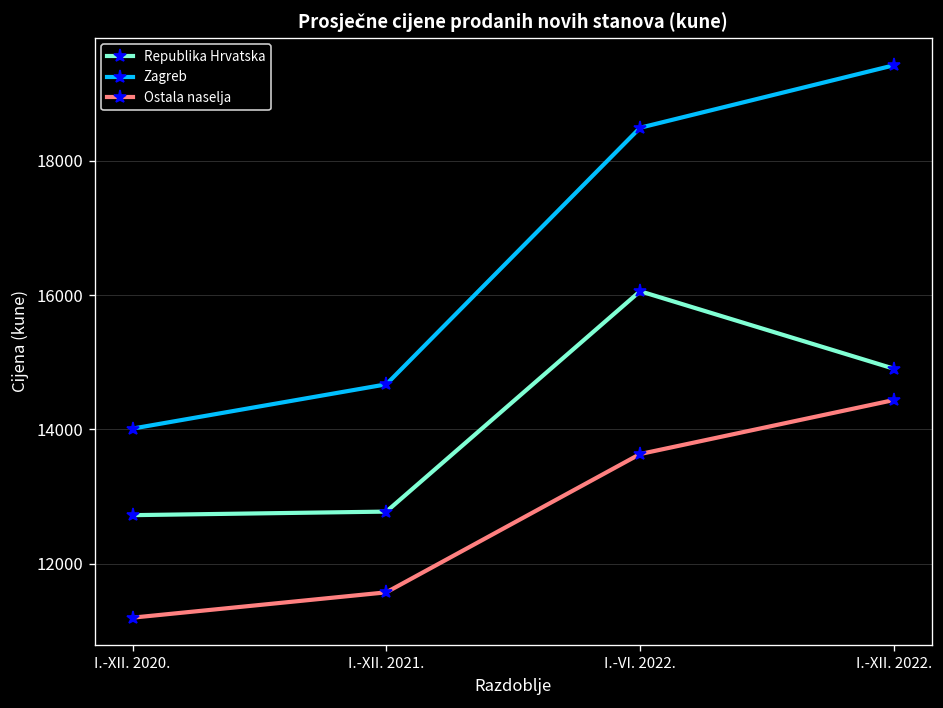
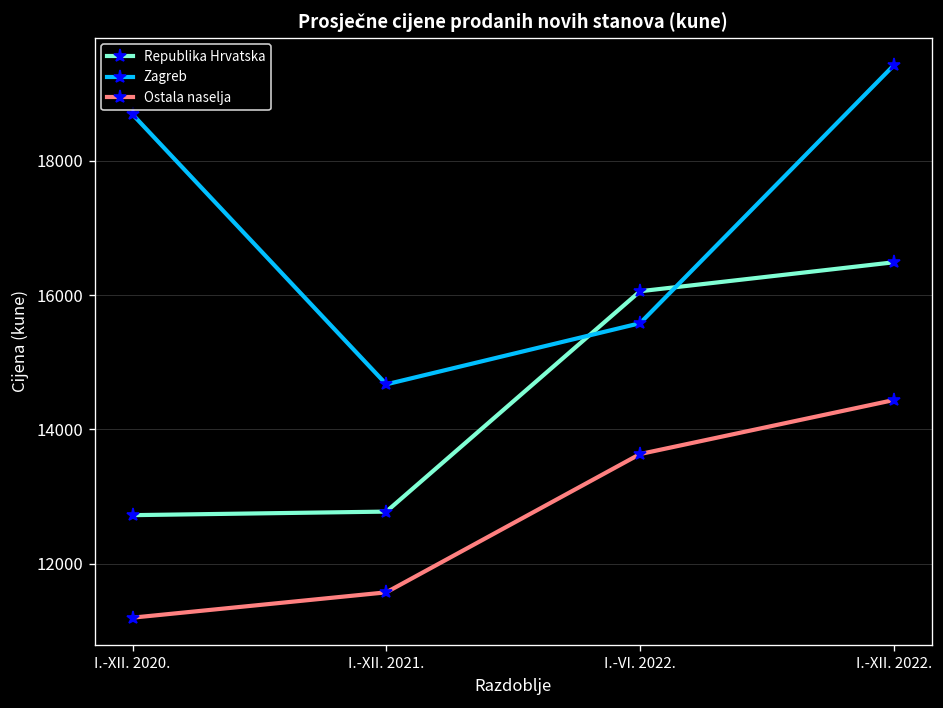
  {
    "Republika Hrvatska": {
      "I.-XII. 2020.": 12700,
      "I.-XII. 2021.": 12800,
      "I.-VI. 2022.": 16100,
-     "I.-XII. 2022.": 14900
+     "I.-XII. 2022.": 16500
    },
    "Zagreb": {
-     "I.-XII. 2020.": 14000,
+     "I.-XII. 2020.": 18700,
      "I.-XII. 2021.": 14700,
-     "I.-VI. 2022.": 18500,
+     "I.-VI. 2022.": 15600,
      "I.-XII. 2022.": 19400
    },
    "Ostala naselja": {
      "I.-XII. 2020.": 11200,
      "I.-XII. 2021.": 11600,
      "I.-VI. 2022.": 13600,
      "I.-XII. 2022.": 14400
    }
  }
